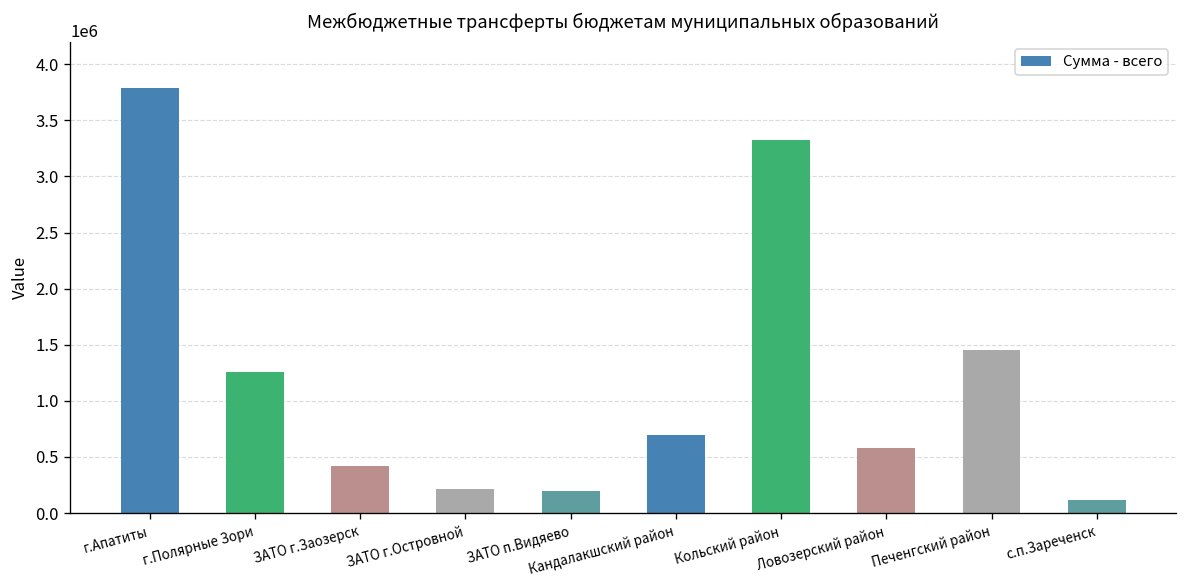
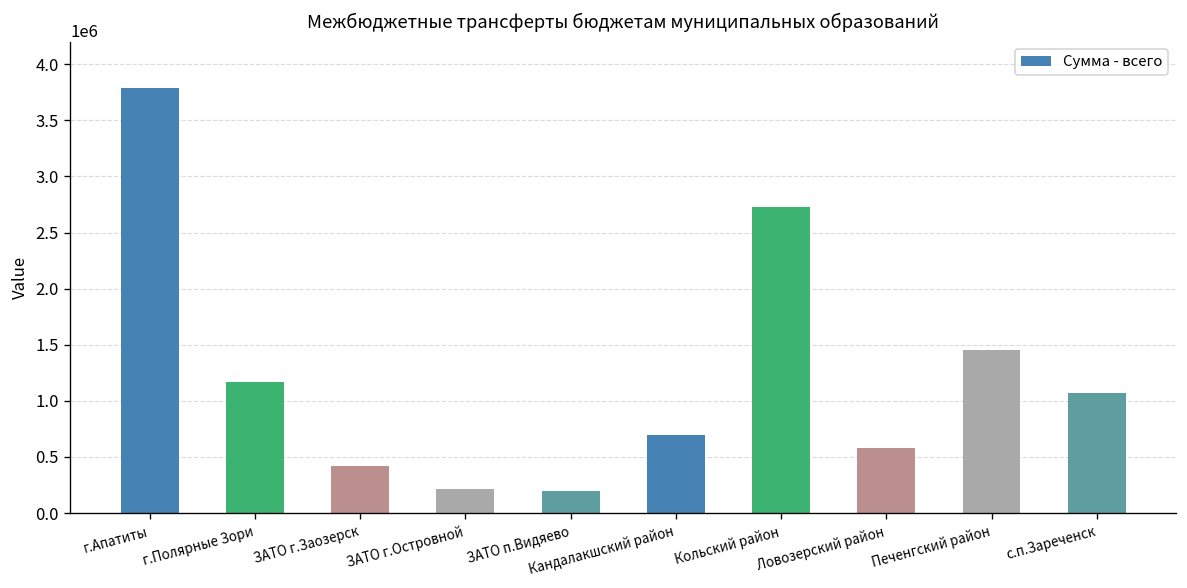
  {
    "г.Апатиты": 3800000,
-   "г.Полярные Зори": 1300000,
+   "г.Полярные Зори": 1200000,
    "ЗАТО г.Заозерск": 400000,
    "ЗАТО г.Островной": 200000,
    "ЗАТО п.Видяево": 200000,
    "Кандалакшский район": 700000,
-   "Кольский район": 3300000,
+   "Кольский район": 2700000,
    "Ловозерский район": 600000,
    "Печенгский район": 1400000,
-   "с.п.Зареченск": 100000
+   "с.п.Зареченск": 1100000
  }
